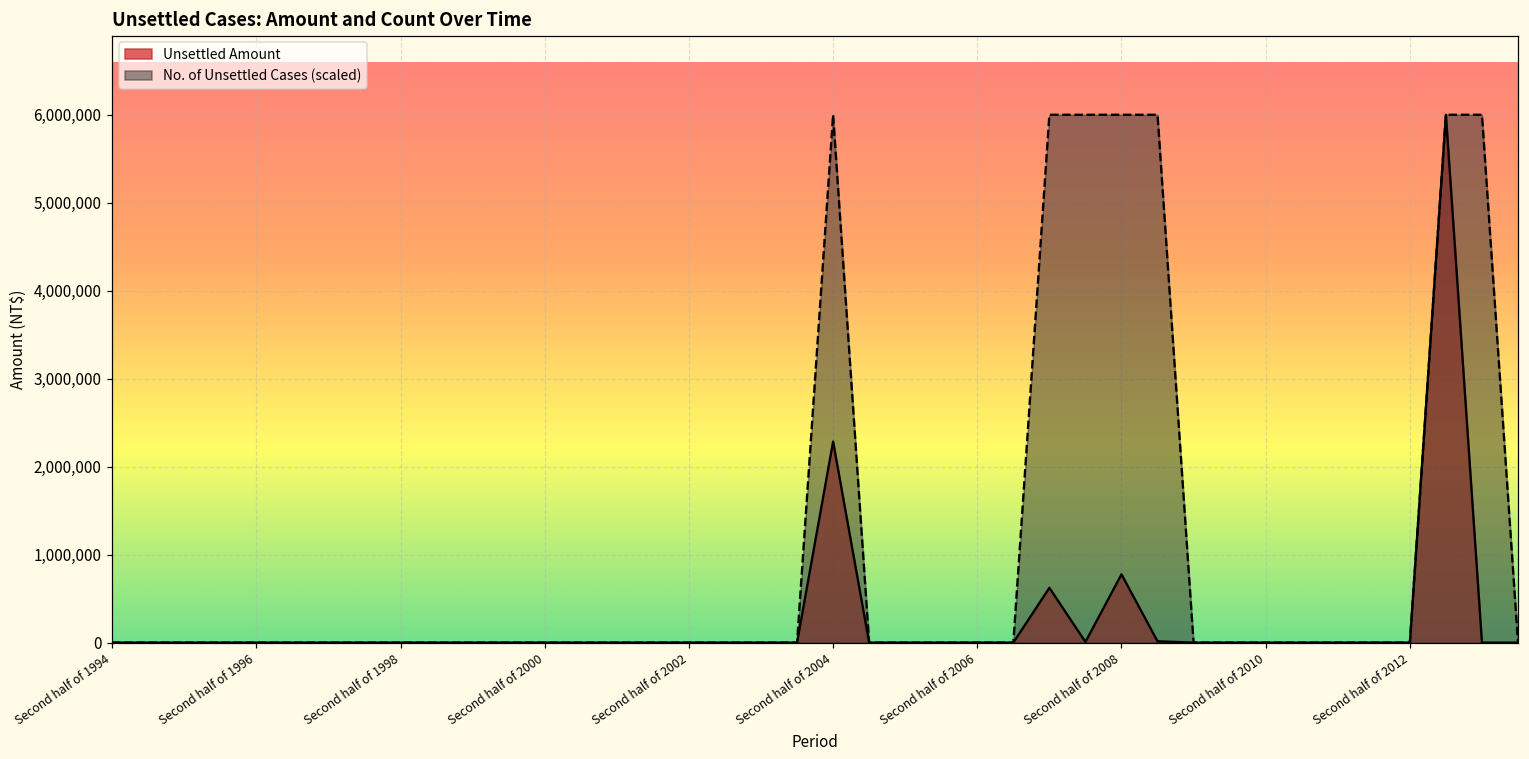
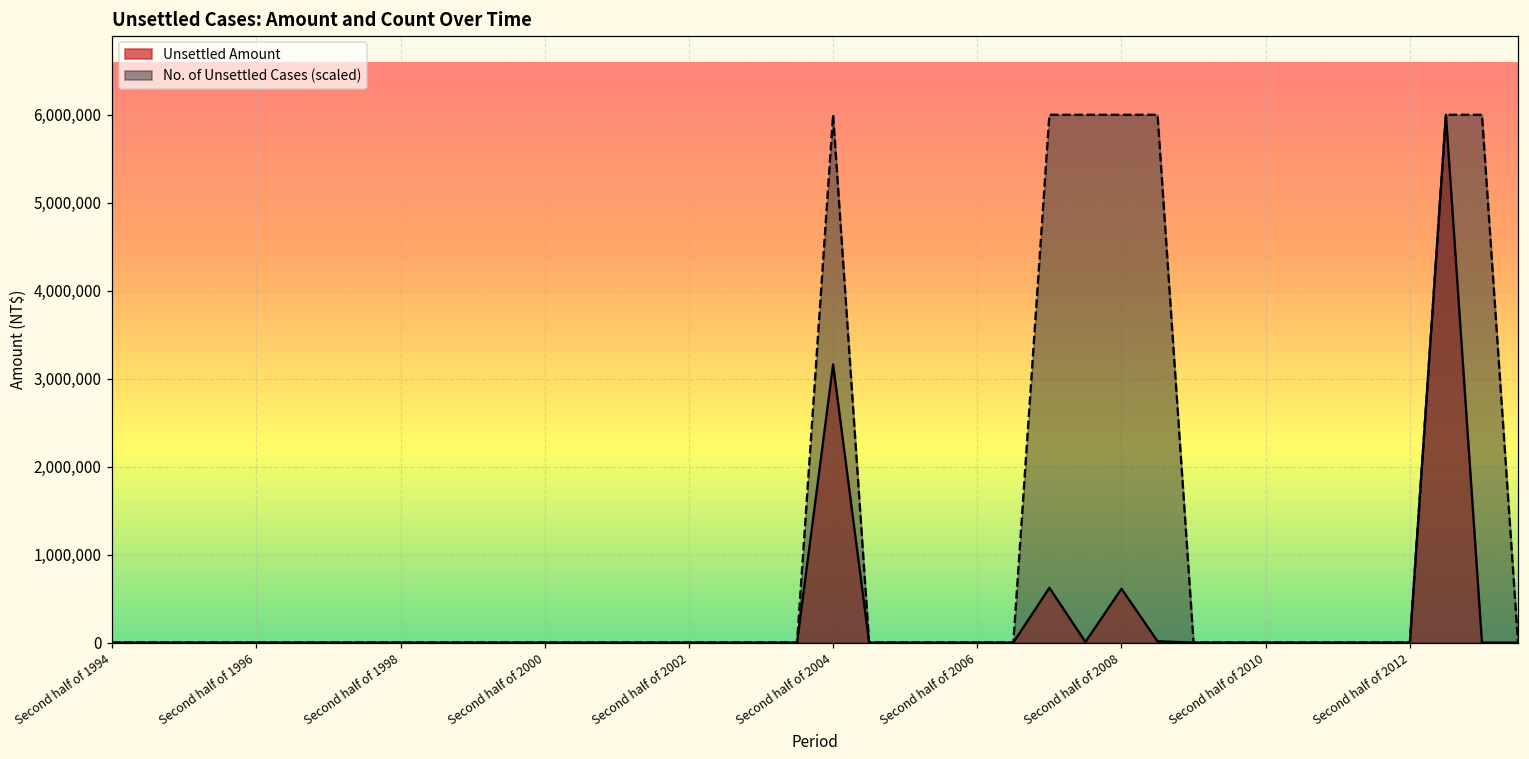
  {
    "Unsettled Amount": {
-     "Second half of 2004": "2,300,000",
-     "Second half of 2008": "800,000"
+     "Second half of 2004": "3,200,000",
+     "Second half of 2008": "600,000"
    },
    "No. of Unsettled Cases (scaled)": {
      "Second half of 2004": "6,000,000",
      "Second half of 2008": "6,000,000"
    }
  }
